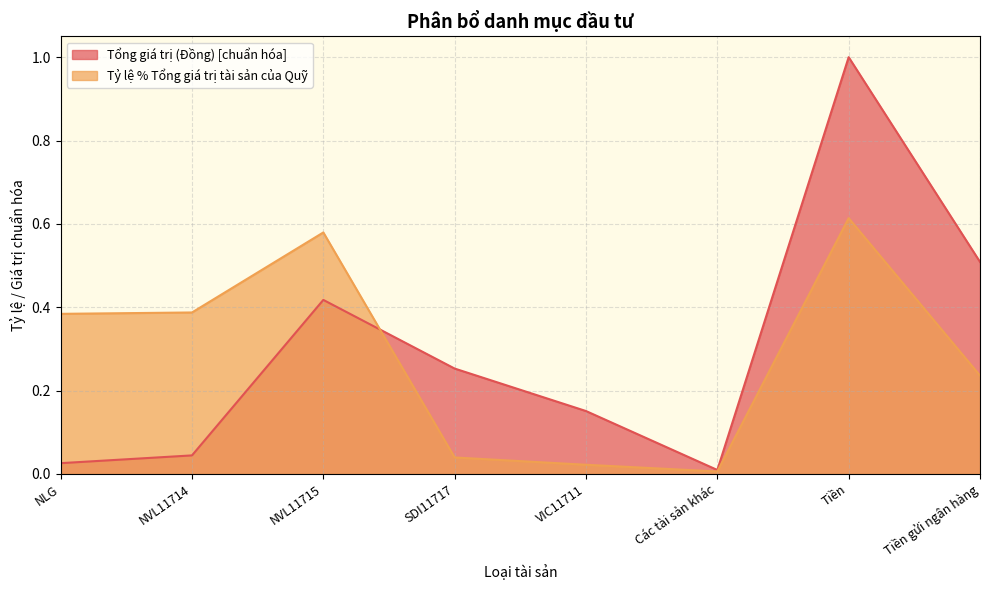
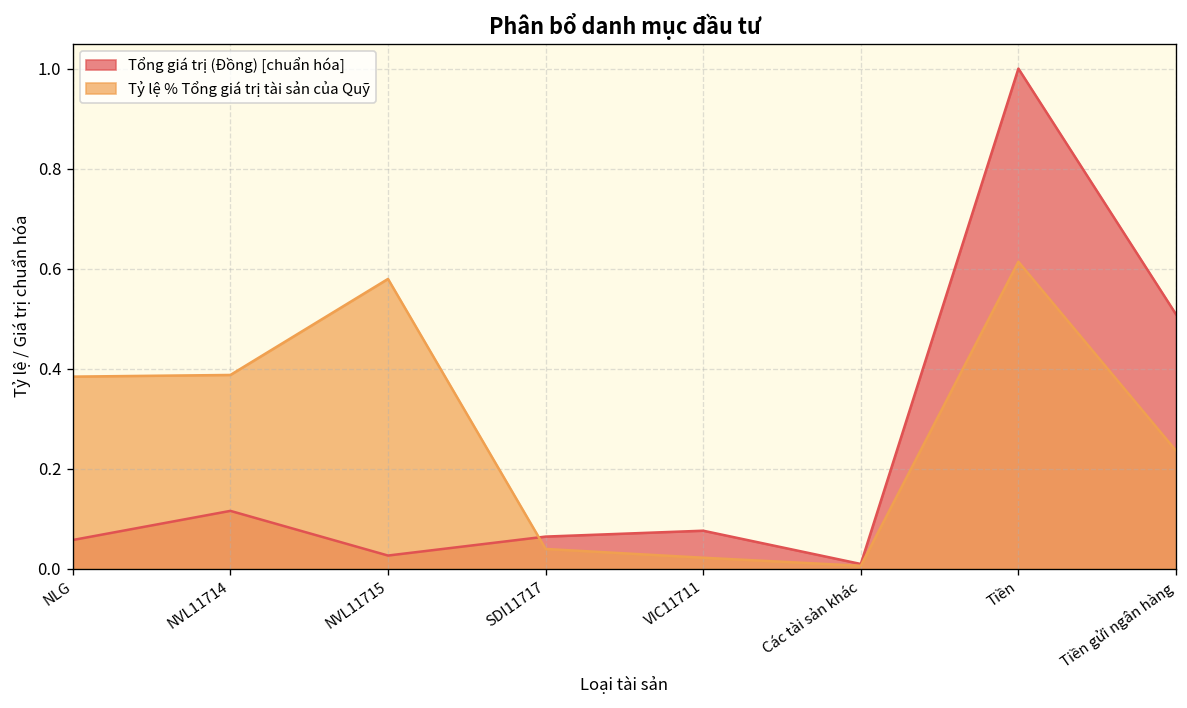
  {
    "Tổng giá trị (Đồng) [chuẩn hóa]": {
-     "NLG": 0.03,
-     "NVL11714": 0.04,
-     "NVL11715": 0.42,
-     "SDI11717": 0.25,
-     "VIC11711": 0.15,
+     "NLG": 0.06,
+     "NVL11714": 0.12,
+     "NVL11715": 0.03,
+     "SDI11717": 0.06,
+     "VIC11711": 0.08,
      "Tiền": 1.00,
      "Tiền gửi ngân hàng": 0.51
    },
    "Tỷ lệ % Tổng giá trị tài sản của Quỹ": {
      "NLG": 0.38,
      "NVL11714": 0.39,
      "NVL11715": 0.58,
      "SDI11717": 0.04,
      "VIC11711": 0.02,
      "Tiền": 0.61,
      "Tiền gửi ngân hàng": 0.24
    }
  }
